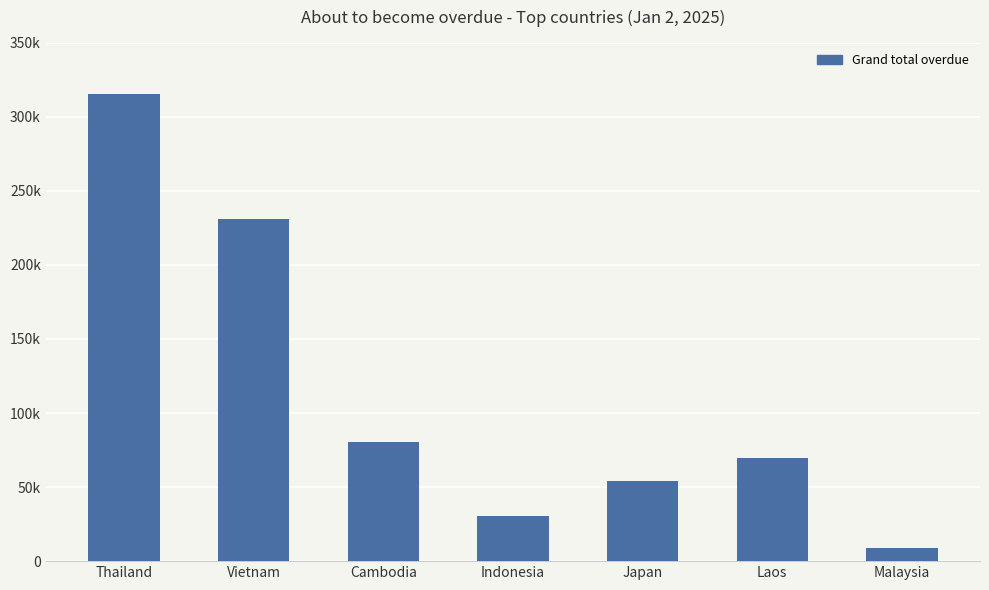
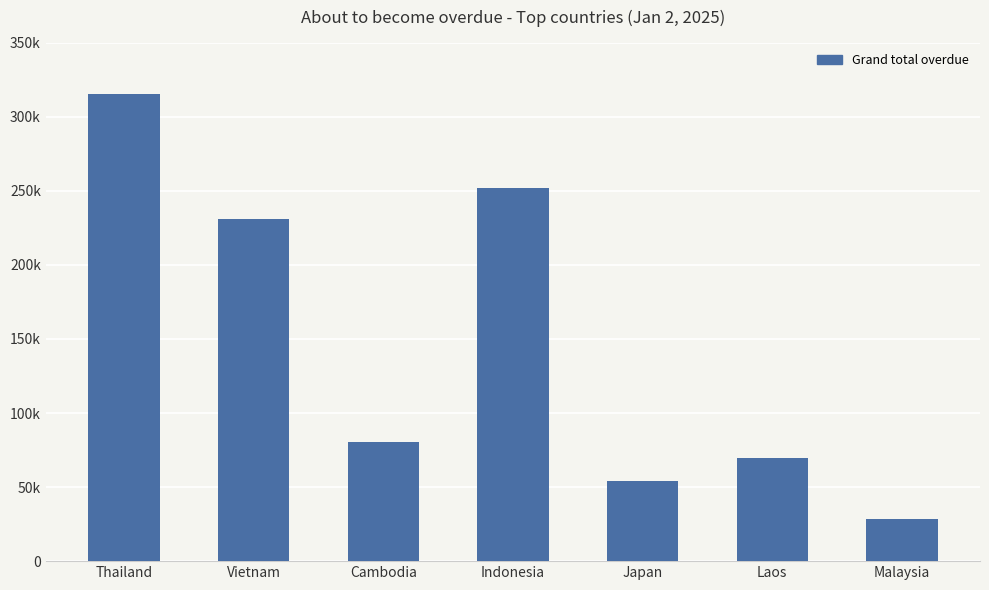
  {
    "Thailand": 316000,
    "Vietnam": 231000,
    "Cambodia": 80000,
-   "Indonesia": 30000,
+   "Indonesia": 252000,
    "Japan": 54000,
    "Laos": 69000,
-   "Malaysia": 9000
+   "Malaysia": 28000
  }
